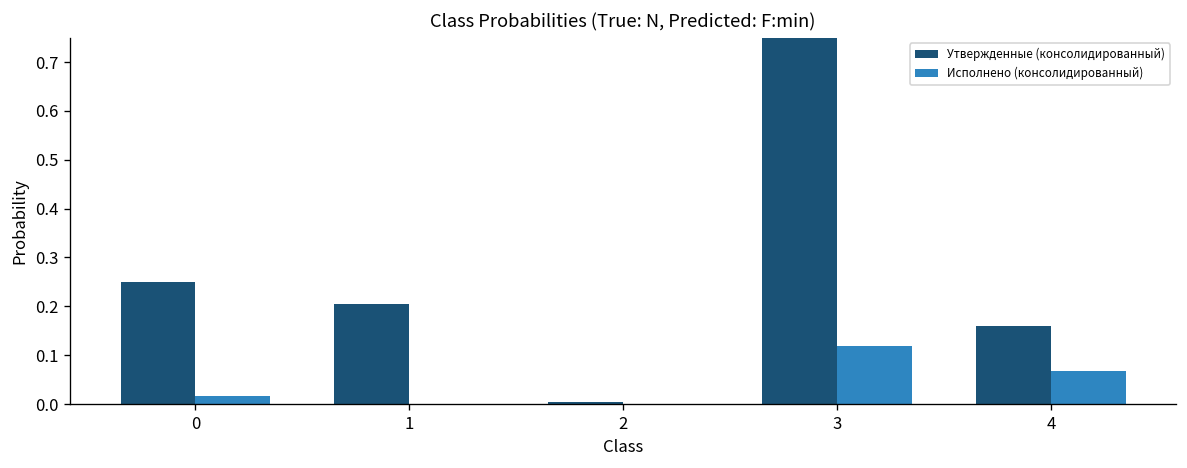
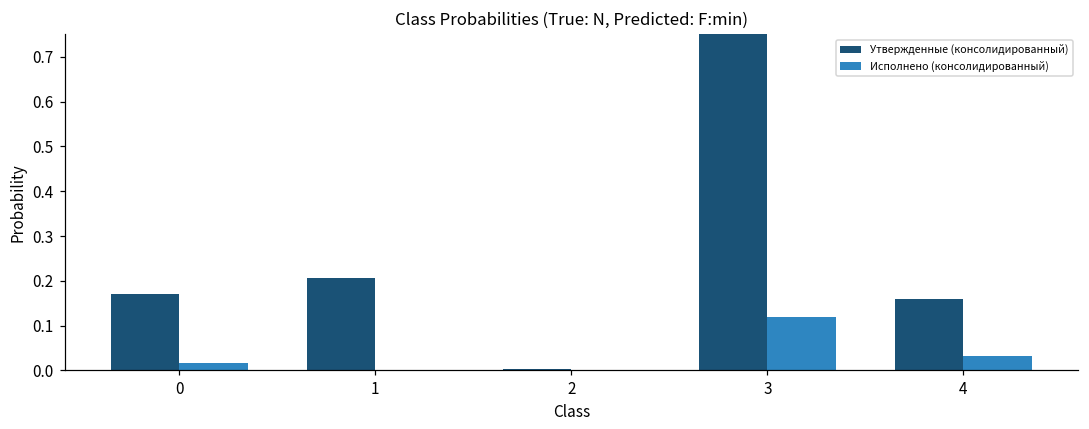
  {
    "Утвержденные (консолидированный)": {
-     "0": 0.25,
+     "0": 0.17,
      "1": 0.21,
      "4": 0.16
    },
    "Исполнено (консолидированный)": {
      "0": 0.02,
      "2": 0.00,
      "3": 0.12,
-     "4": 0.07
+     "4": 0.03
    }
  }
